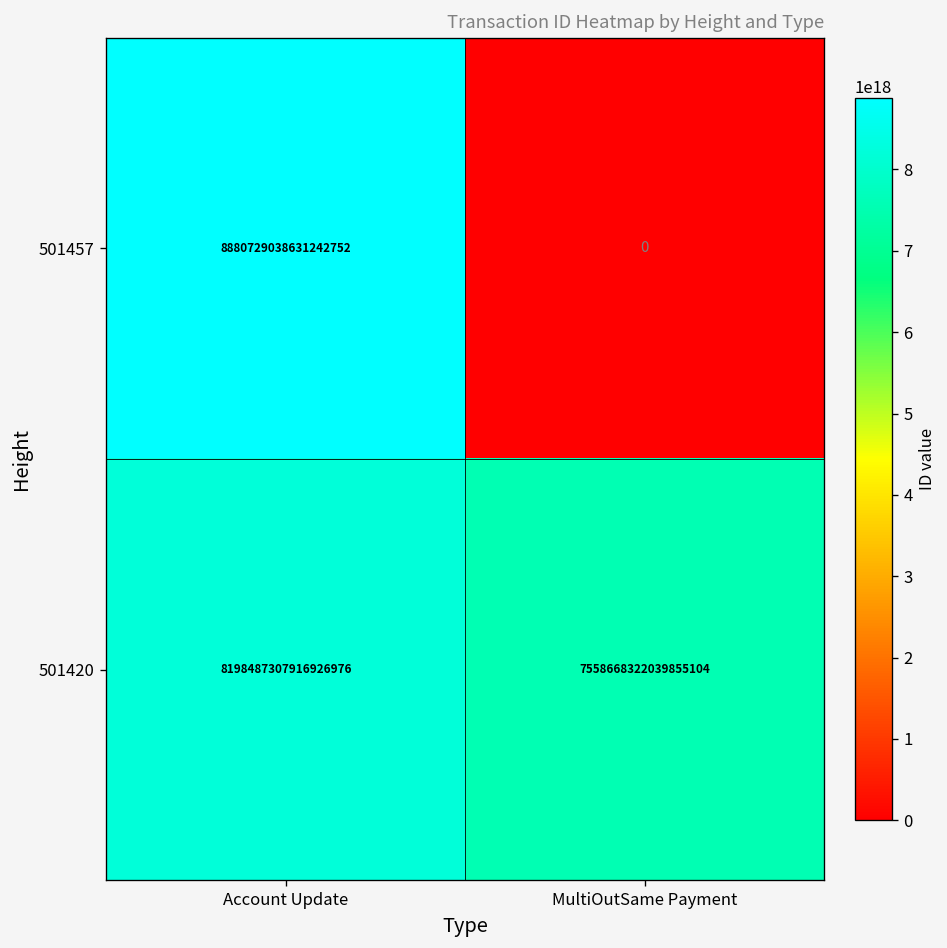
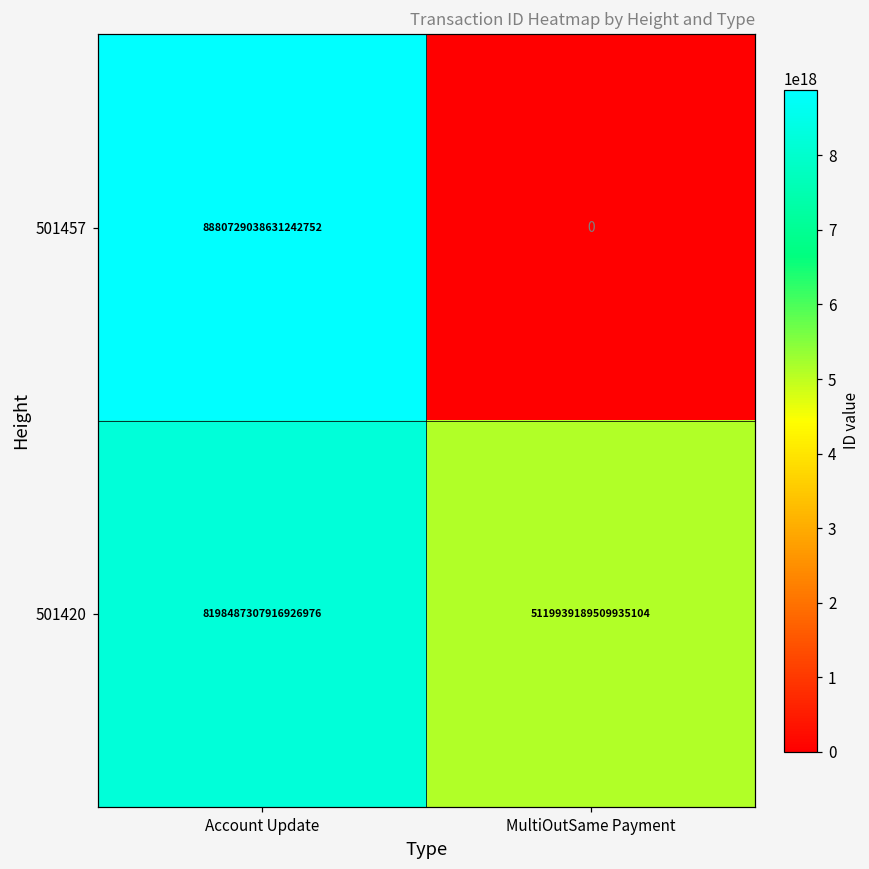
  {
    "501457": {
      "Account Update": 8880729038631242752,
      "MultiOutSame Payment": 0
    },
    "501420": {
      "Account Update": 8198487307916926976,
-     "MultiOutSame Payment": 7558668322039855104
+     "MultiOutSame Payment": 5119939189509935104
    }
  }
